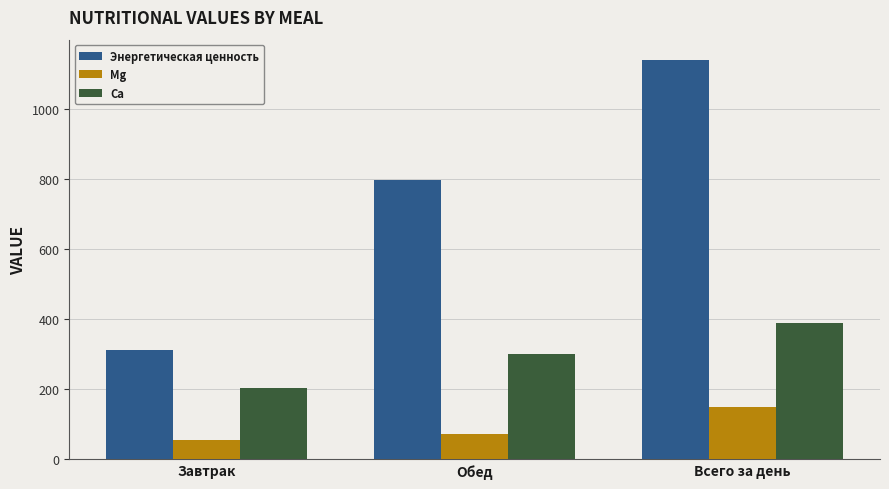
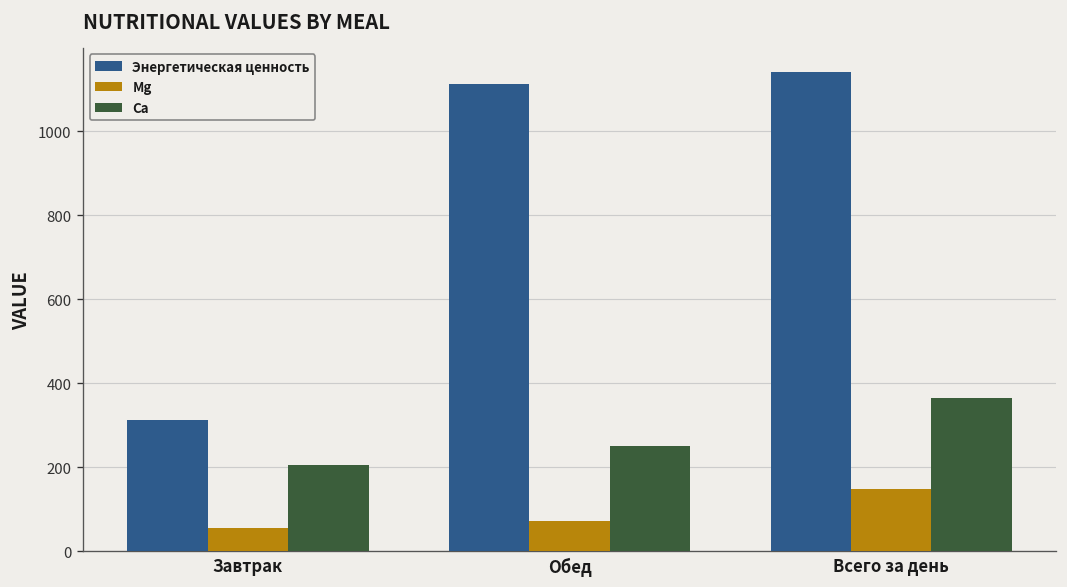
  {
    "Энергетическая ценность": {
      "Завтрак": 310,
-     "Обед": 800,
+     "Обед": 1110,
      "Всего за день": 1140
    },
    "Mg": {
      "Завтрак": 60,
      "Обед": 70,
      "Всего за день": 150
    },
    "Ca": {
      "Завтрак": 210,
-     "Обед": 300,
-     "Всего за день": 390
+     "Обед": 250,
+     "Всего за день": 370
    }
  }
